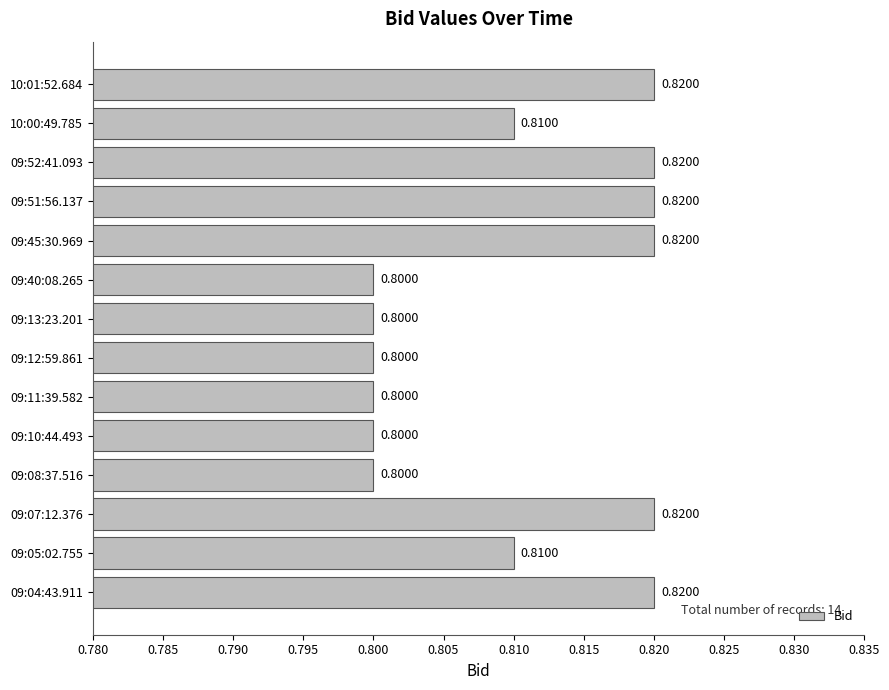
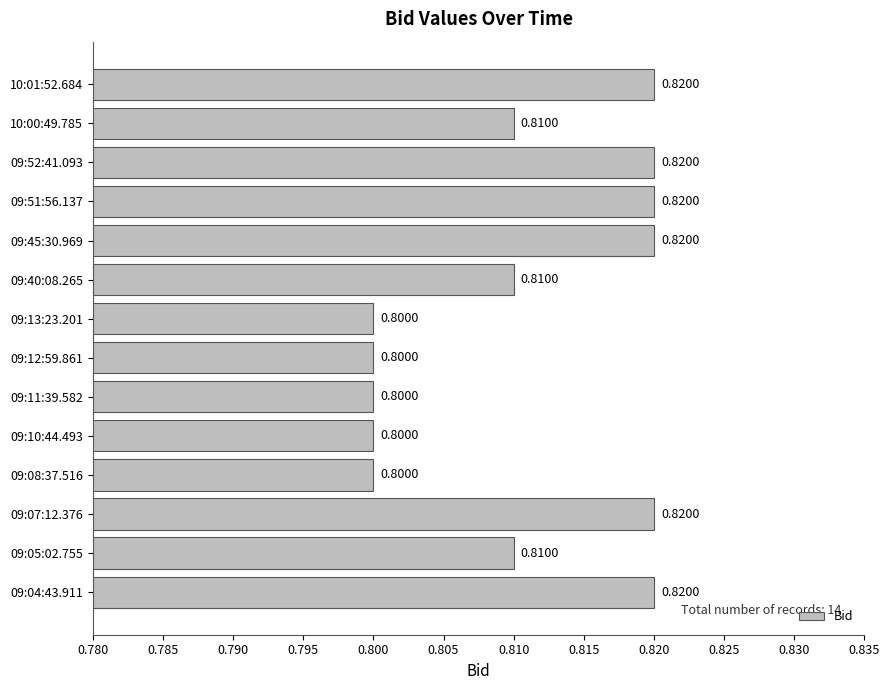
  {
    "10:01:52.684": 0.8200,
    "10:00:49.785": 0.8100,
    "09:52:41.093": 0.8200,
    "09:51:56.137": 0.8200,
    "09:45:30.969": 0.8200,
-   "09:40:08.265": 0.8000,
+   "09:40:08.265": 0.8100,
    "09:13:23.201": 0.8000,
    "09:12:59.861": 0.8000,
    "09:11:39.582": 0.8000,
    "09:10:44.493": 0.8000,
    "09:08:37.516": 0.8000,
    "09:07:12.376": 0.8200,
    "09:05:02.755": 0.8100,
    "09:04:43.911": 0.8200
  }
